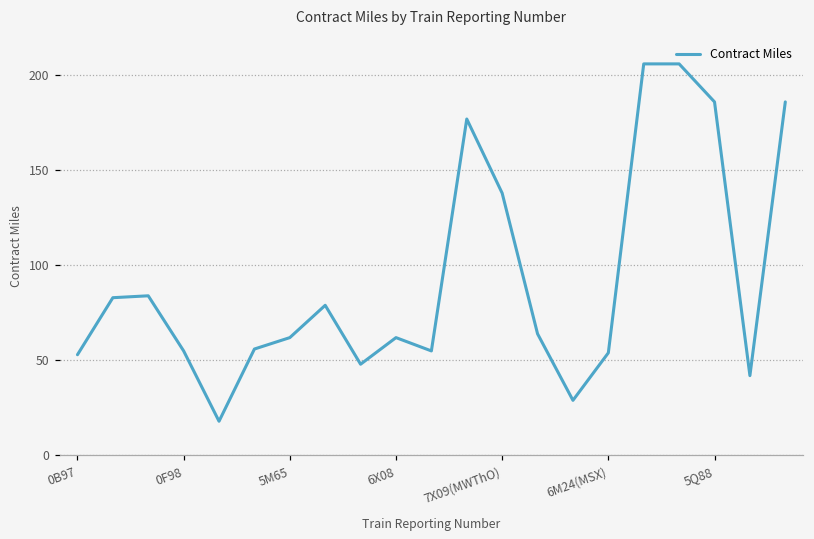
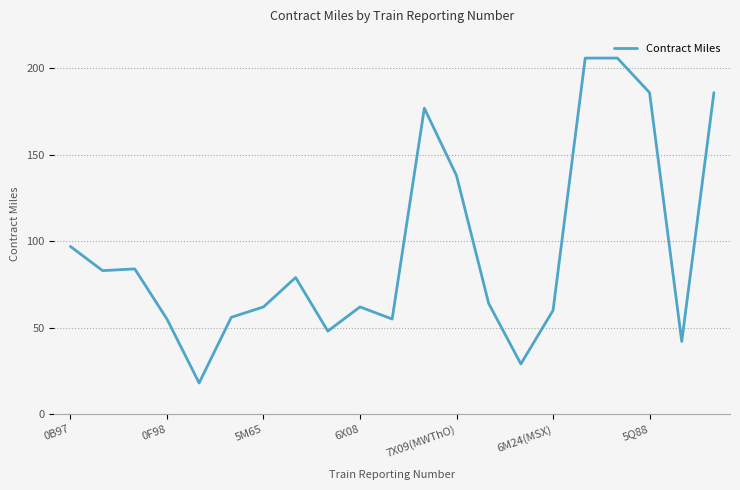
  {
-   "0B97": 53,
+   "0B97": 97,
    "0F98": 55,
    "5M65": 62,
    "6X08": 62,
    "7X09(MWThO)": 138,
-   "6M24(MSX)": 54,
+   "6M24(MSX)": 60,
    "5Q88": 186
  }
